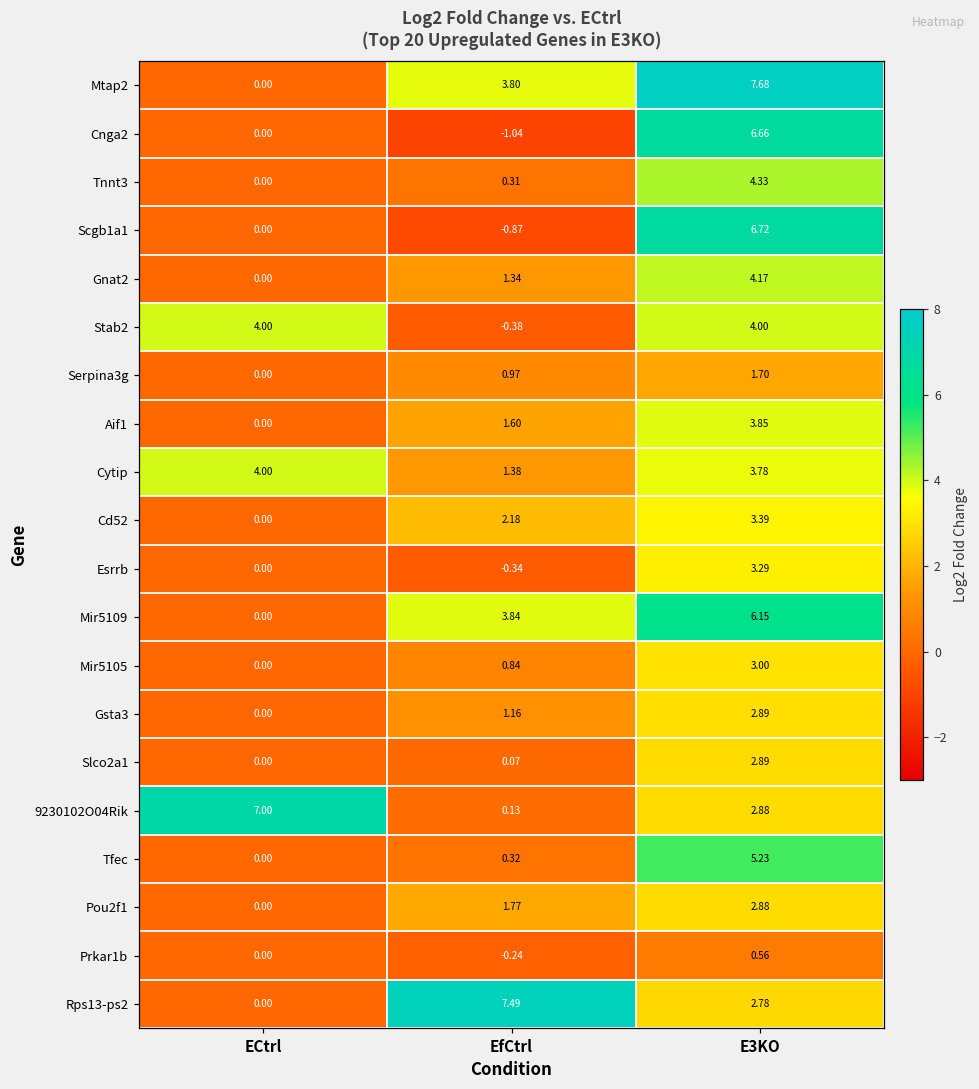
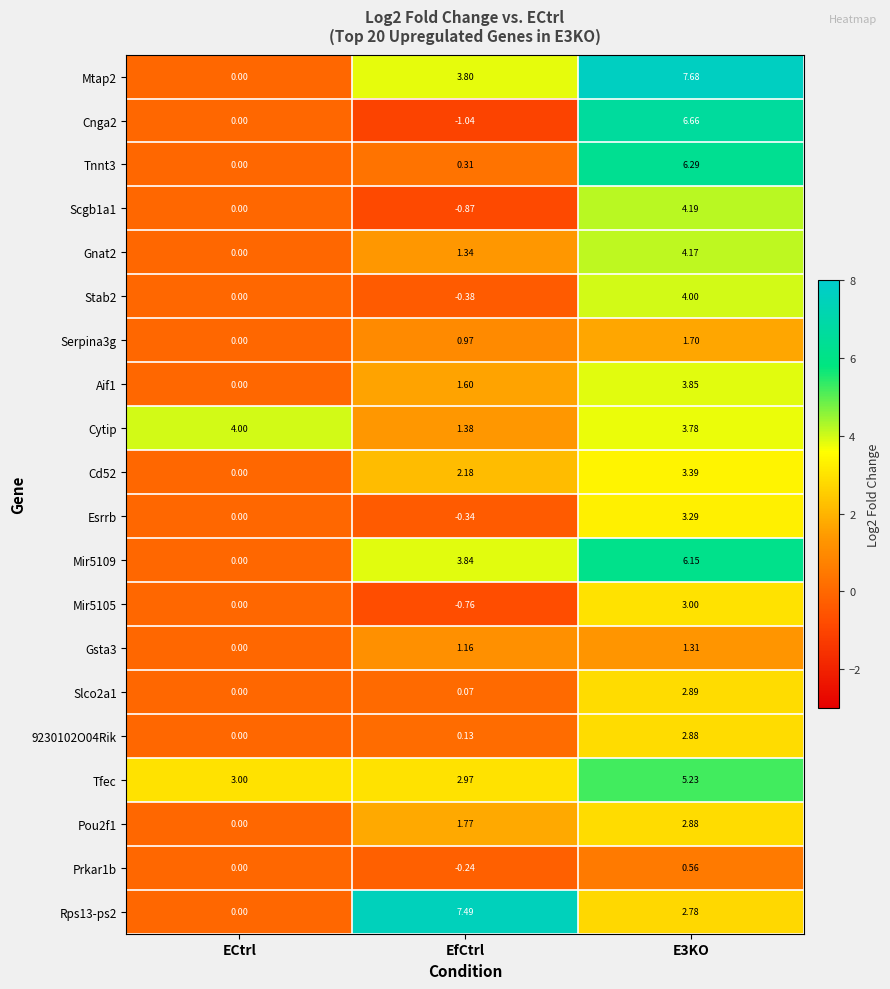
  {
    "Mtap2": {
      "ECtrl": 0.00,
      "EfCtrl": 3.80,
      "E3KO": 7.68
    },
    "Cnga2": {
      "ECtrl": 0.00,
      "EfCtrl": -1.04,
      "E3KO": 6.66
    },
    "Tnnt3": {
      "ECtrl": 0.00,
      "EfCtrl": 0.31,
-     "E3KO": 4.33
+     "E3KO": 6.29
    },
    "Scgb1a1": {
      "ECtrl": 0.00,
      "EfCtrl": -0.87,
-     "E3KO": 6.72
+     "E3KO": 4.19
    },
    "Gnat2": {
      "ECtrl": 0.00,
      "EfCtrl": 1.34,
      "E3KO": 4.17
    },
    "Stab2": {
-     "ECtrl": 4.00,
+     "ECtrl": 0.00,
      "EfCtrl": -0.38,
      "E3KO": 4.00
    },
    "Serpina3g": {
      "ECtrl": 0.00,
      "EfCtrl": 0.97,
      "E3KO": 1.70
    },
    "Aif1": {
      "ECtrl": 0.00,
      "EfCtrl": 1.60,
      "E3KO": 3.85
    },
    "Cytip": {
      "ECtrl": 4.00,
      "EfCtrl": 1.38,
      "E3KO": 3.78
    },
    "Cd52": {
      "ECtrl": 0.00,
      "EfCtrl": 2.18,
      "E3KO": 3.39
    },
    "Esrrb": {
      "ECtrl": 0.00,
      "EfCtrl": -0.34,
      "E3KO": 3.29
    },
    "Mir5109": {
      "ECtrl": 0.00,
      "EfCtrl": 3.84,
      "E3KO": 6.15
    },
    "Mir5105": {
      "ECtrl": 0.00,
-     "EfCtrl": 0.84,
+     "EfCtrl": -0.76,
      "E3KO": 3.00
    },
    "Gsta3": {
      "ECtrl": 0.00,
      "EfCtrl": 1.16,
-     "E3KO": 2.89
+     "E3KO": 1.31
    },
    "Slco2a1": {
      "ECtrl": 0.00,
      "EfCtrl": 0.07,
      "E3KO": 2.89
    },
    "9230102O04Rik": {
-     "ECtrl": 7.00,
+     "ECtrl": 0.00,
      "EfCtrl": 0.13,
      "E3KO": 2.88
    },
    "Tfec": {
-     "ECtrl": 0.00,
-     "EfCtrl": 0.32,
+     "ECtrl": 3.00,
+     "EfCtrl": 2.97,
      "E3KO": 5.23
    },
    "Pou2f1": {
      "ECtrl": 0.00,
      "EfCtrl": 1.77,
      "E3KO": 2.88
    },
    "Prkar1b": {
      "ECtrl": 0.00,
      "EfCtrl": -0.24,
      "E3KO": 0.56
    },
    "Rps13-ps2": {
      "ECtrl": 0.00,
      "EfCtrl": 7.49,
      "E3KO": 2.78
    }
  }
